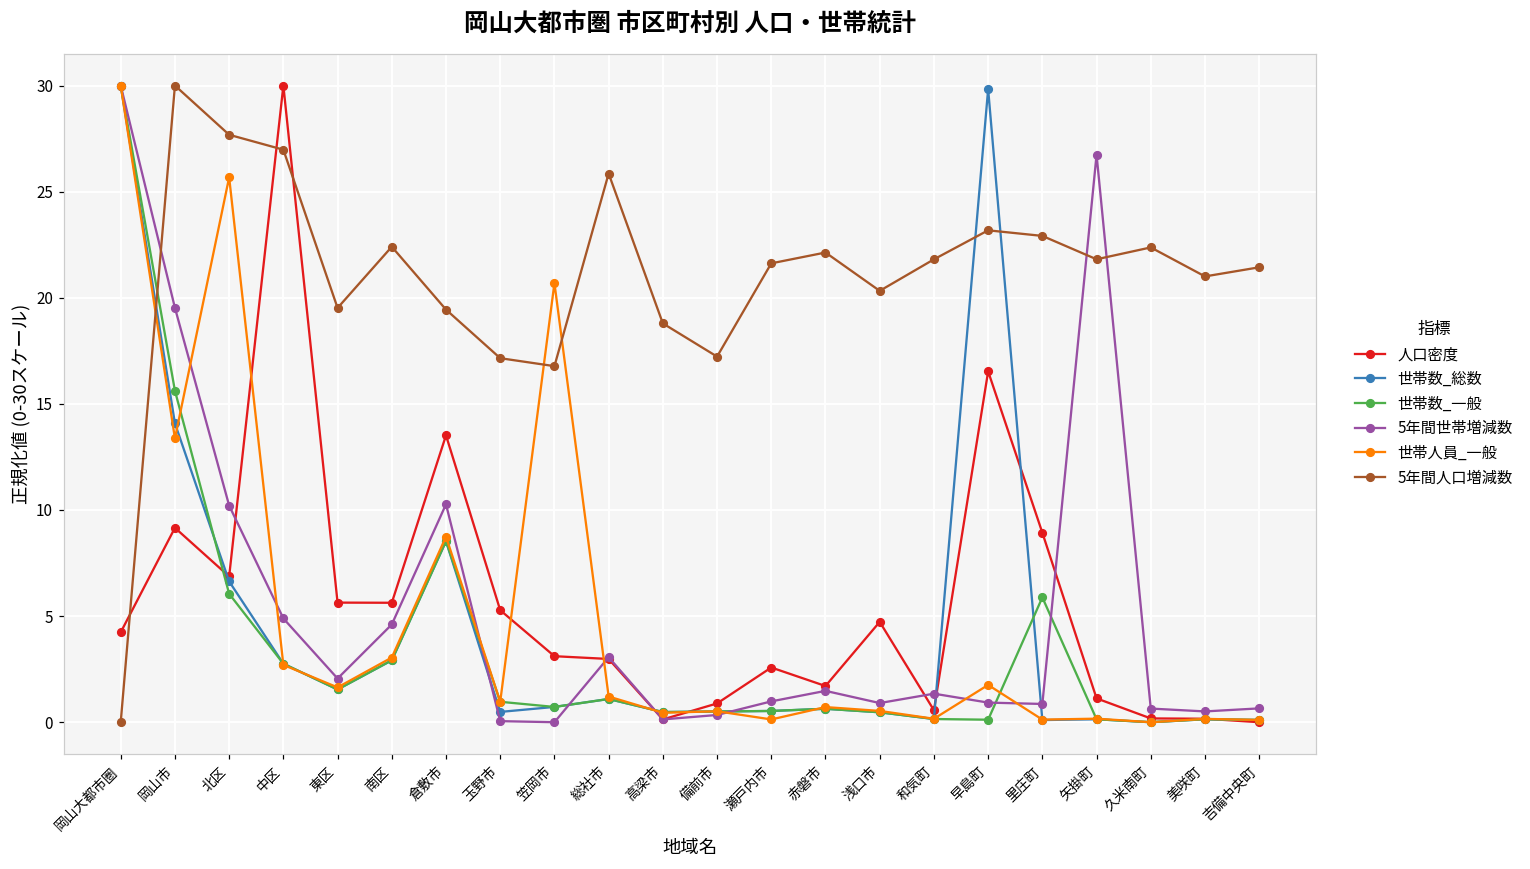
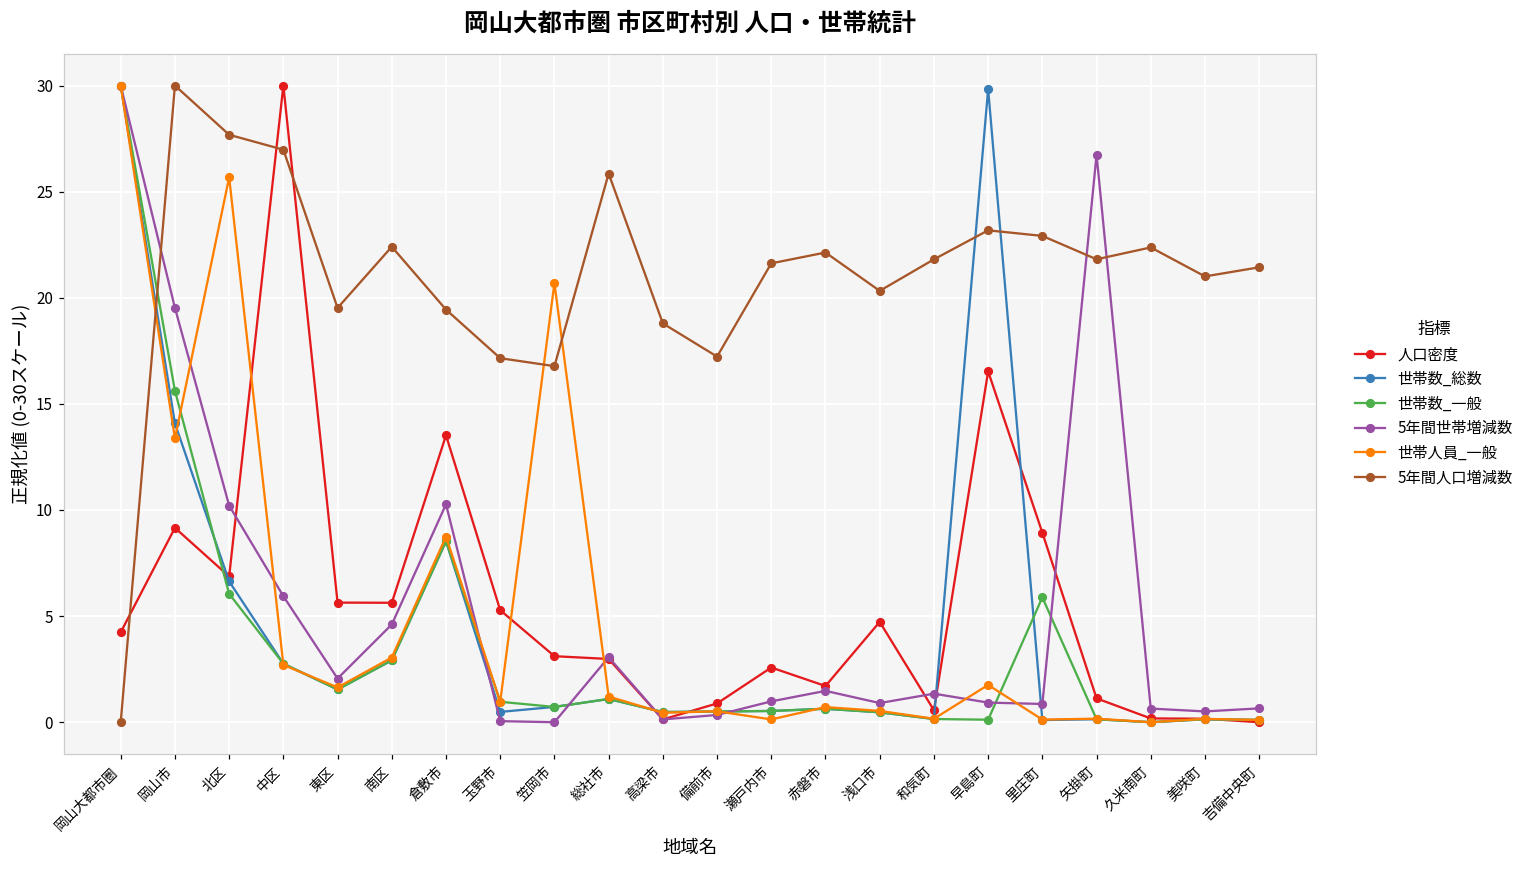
  {
    "人口密度": {
      "岡山大都市圏": 4.2,
      "岡山市": 9.2,
      "北区": 6.9,
      "中区": 30.0,
      "東区": 5.6,
      "南区": 5.6,
      "倉敷市": 13.5,
      "玉野市": 5.3,
      "笠岡市": 3.1,
      "備前市": 0.9,
      "瀬戸内市": 2.6,
      "赤磐市": 1.7,
      "浅口市": 4.7,
      "和気町": 0.6,
      "早島町": 16.5,
      "里庄町": 8.9,
      "矢掛町": 1.1,
      "久米南町": 0.2
    },
    "世帯数_総数": {
      "岡山市": 14.1,
      "北区": 6.6,
      "玉野市": 0.5,
      "早島町": 29.8
    },
    "世帯数_一般": {
      "岡山市": 15.6,
      "北区": 6.1,
      "早島町": 0.1,
      "里庄町": 5.9
    },
    "5年間世帯増減数": {
      "岡山市": 19.5,
      "北区": 10.2,
-     "中区": 4.9,
+     "中区": 5.9,
      "東区": 2.1,
      "南区": 4.6,
      "倉敷市": 10.3,
      "玉野市": 0.1,
      "笠岡市": 0.0,
      "備前市": 0.3,
      "瀬戸内市": 1.0,
      "赤磐市": 1.5,
      "浅口市": 0.9,
      "和気町": 1.3,
      "早島町": 0.9,
      "里庄町": 0.9,
      "矢掛町": 26.7,
      "久米南町": 0.6,
      "美咲町": 0.5,
      "吉備中央町": 0.7
    },
    "世帯人員_一般": {
      "岡山市": 13.4,
      "北区": 25.7,
      "倉敷市": 8.7,
      "笠岡市": 20.7,
      "瀬戸内市": 0.1,
      "早島町": 1.8
    },
    "5年間人口増減数": {
      "岡山大都市圏": 0.0,
      "岡山市": 30.0,
      "北区": 27.7,
      "中区": 27.0,
      "東区": 19.5,
      "南区": 22.4,
      "倉敷市": 19.4,
      "玉野市": 17.2,
      "笠岡市": 16.8,
      "総社市": 25.9,
      "高梁市": 18.8,
      "備前市": 17.2,
      "瀬戸内市": 21.6,
      "赤磐市": 22.1,
      "浅口市": 20.3,
      "和気町": 21.8,
      "早島町": 23.2,
      "里庄町": 22.9,
      "矢掛町": 21.8,
      "久米南町": 22.4,
      "美咲町": 21.0,
      "吉備中央町": 21.4
    }
  }
